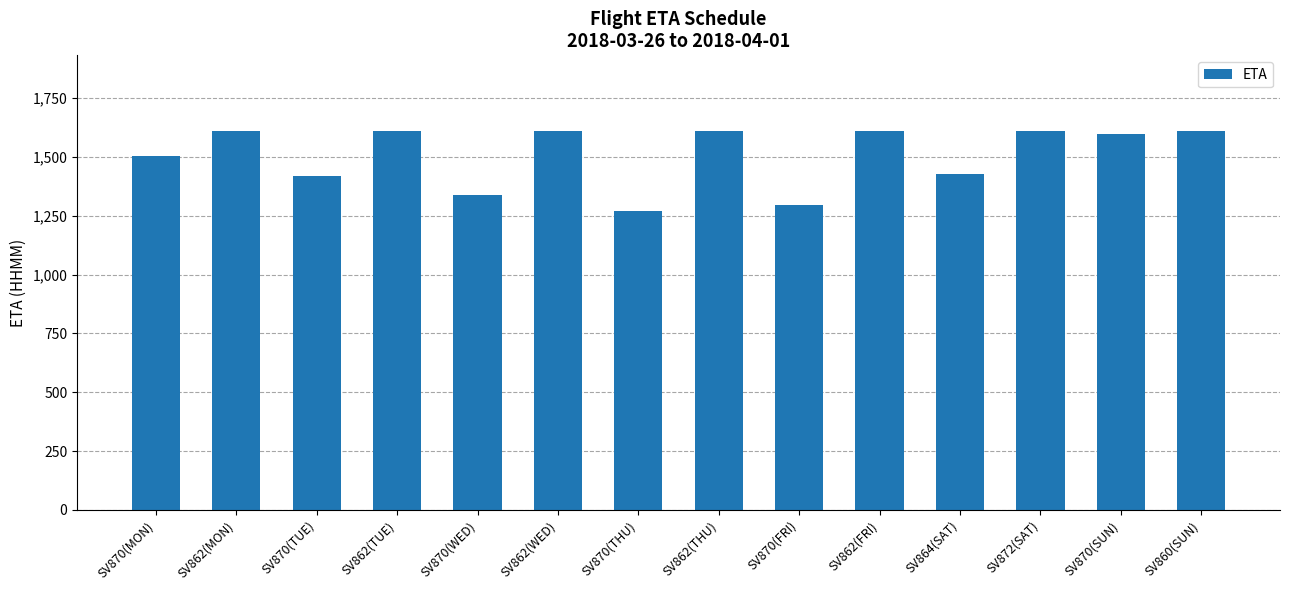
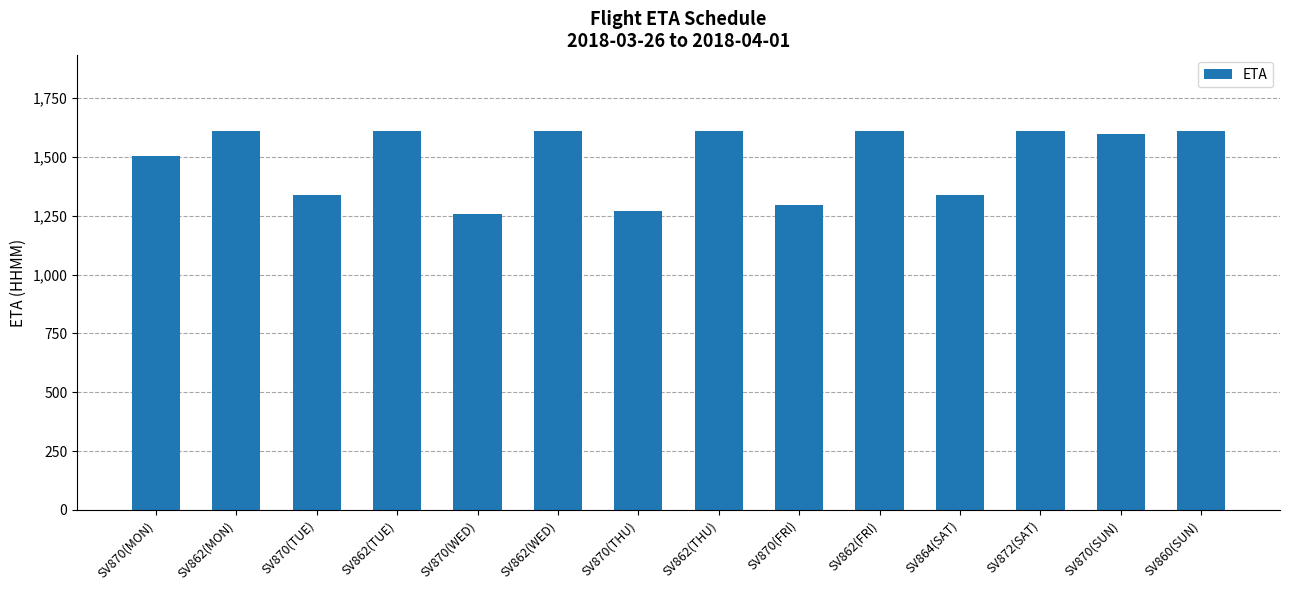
  {
    "SV870(MON)": "1,510",
    "SV862(MON)": "1,610",
-   "SV870(TUE)": "1,420",
+   "SV870(TUE)": "1,340",
    "SV862(TUE)": "1,610",
-   "SV870(WED)": "1,340",
+   "SV870(WED)": "1,260",
    "SV862(WED)": "1,610",
    "SV870(THU)": "1,270",
    "SV862(THU)": "1,610",
    "SV870(FRI)": "1,290",
    "SV862(FRI)": "1,610",
-   "SV864(SAT)": "1,430",
+   "SV864(SAT)": "1,340",
    "SV872(SAT)": "1,610",
    "SV870(SUN)": "1,600",
    "SV860(SUN)": "1,610"
  }
